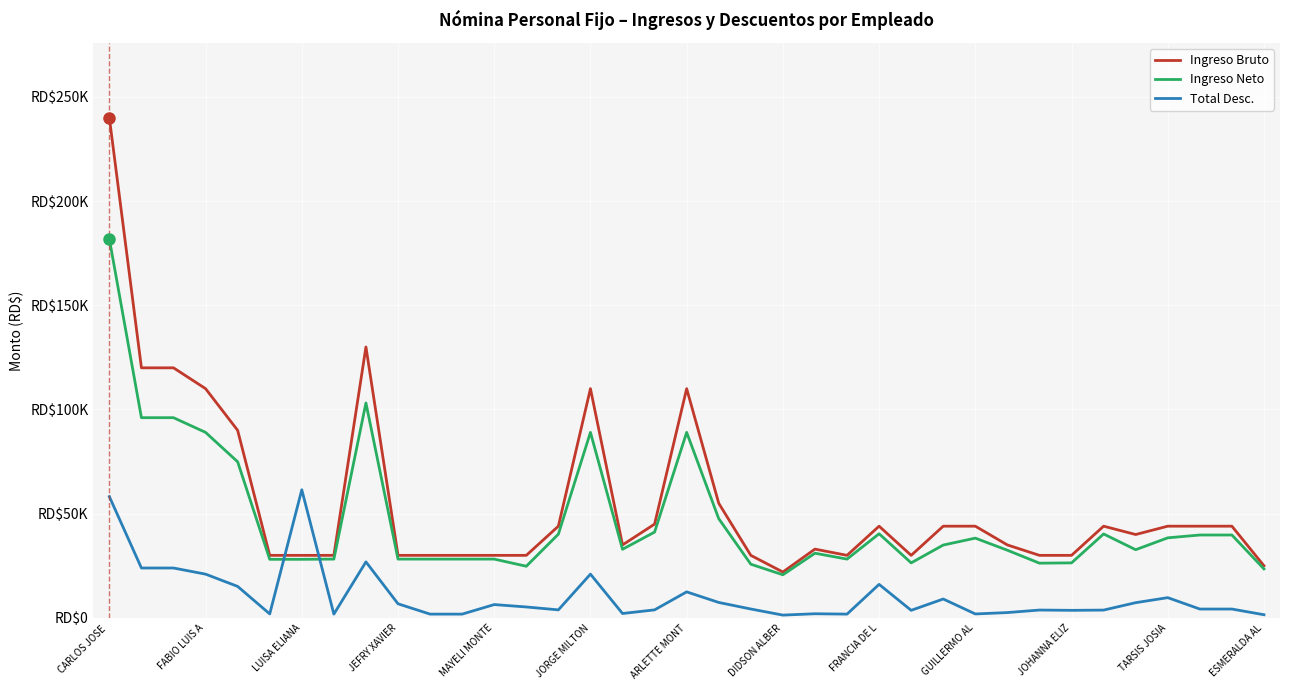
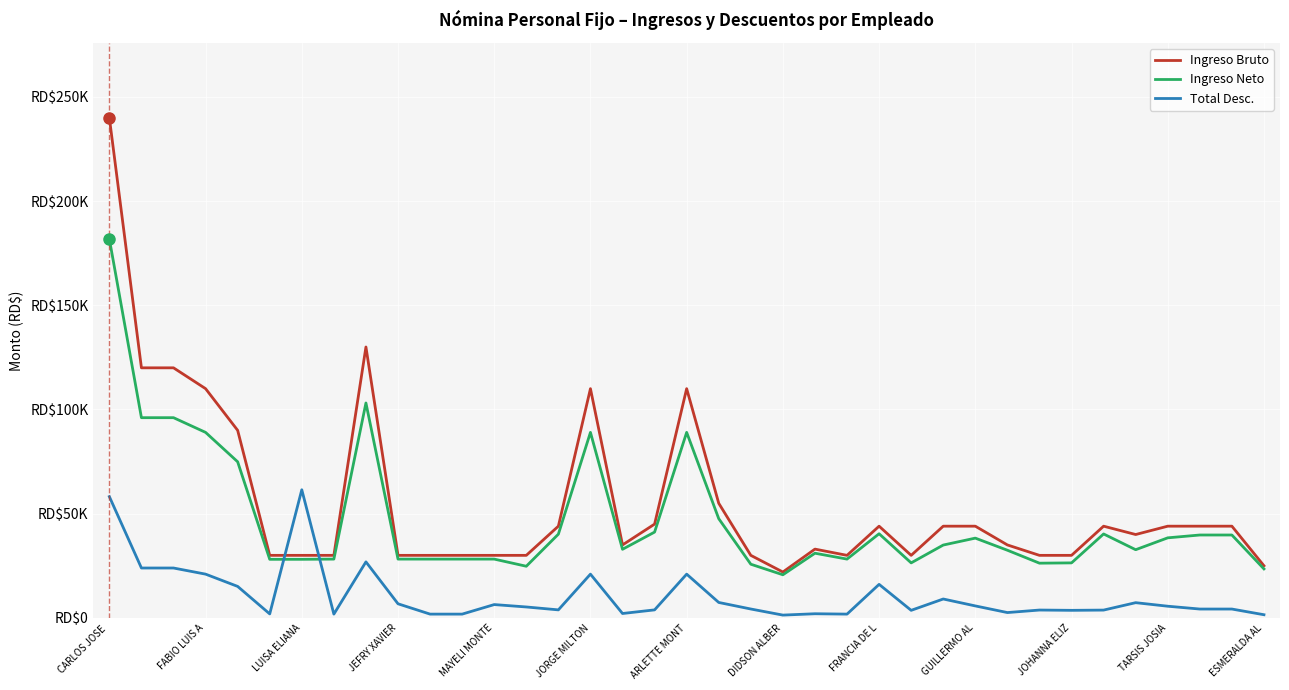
  {
    "Total Desc.": {
      "CARLOS JOSE": "RD$58000",
      "FABIO LUIS A": "RD$21000",
      "LUISA ELIANA": "RD$61000",
      "JEFRY XAVIER": "RD$7000",
      "MAYELI MONTE": "RD$6000",
      "JORGE MILTON": "RD$21000",
-     "ARLETTE MONT": "RD$12000",
+     "ARLETTE MONT": "RD$21000",
      "DIDSON ALBER": "RD$1000",
      "FRANCIA DE L": "RD$16000",
-     "GUILLERMO AL": "RD$2000",
+     "GUILLERMO AL": "RD$6000",
      "JOHANNA ELIZ": "RD$4000",
-     "TARSIS JOSIA": "RD$10000",
+     "TARSIS JOSIA": "RD$6000",
      "ESMERALDA AL": "RD$2000"
    }
  }
